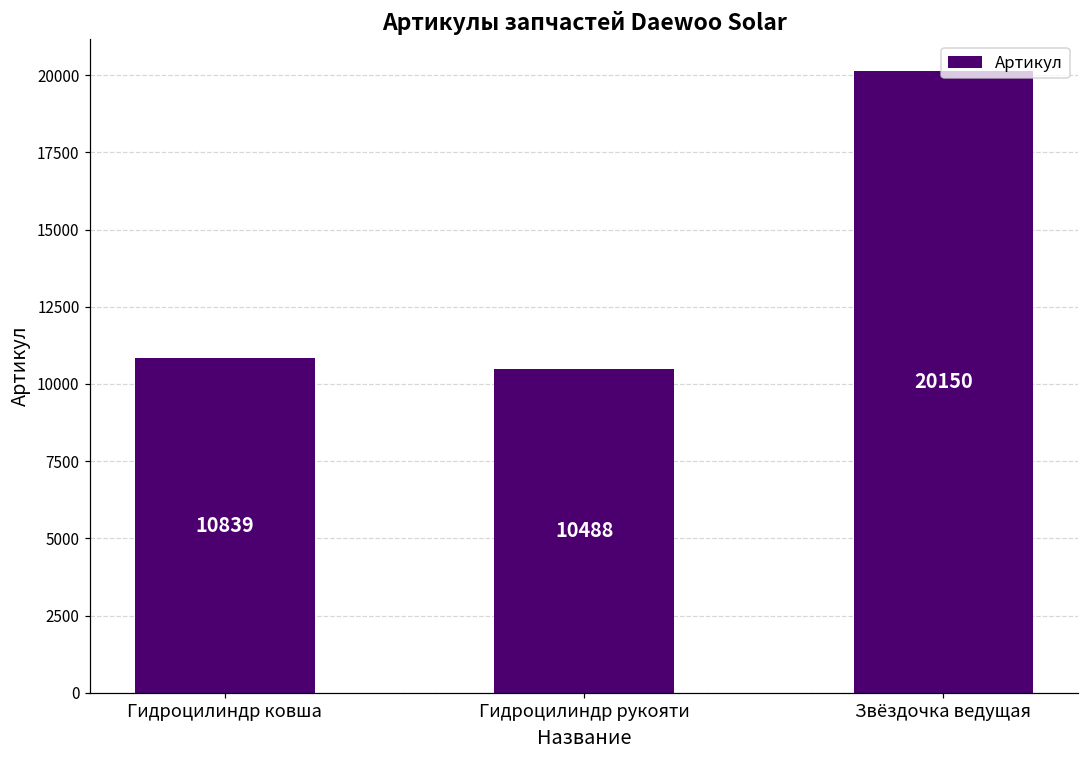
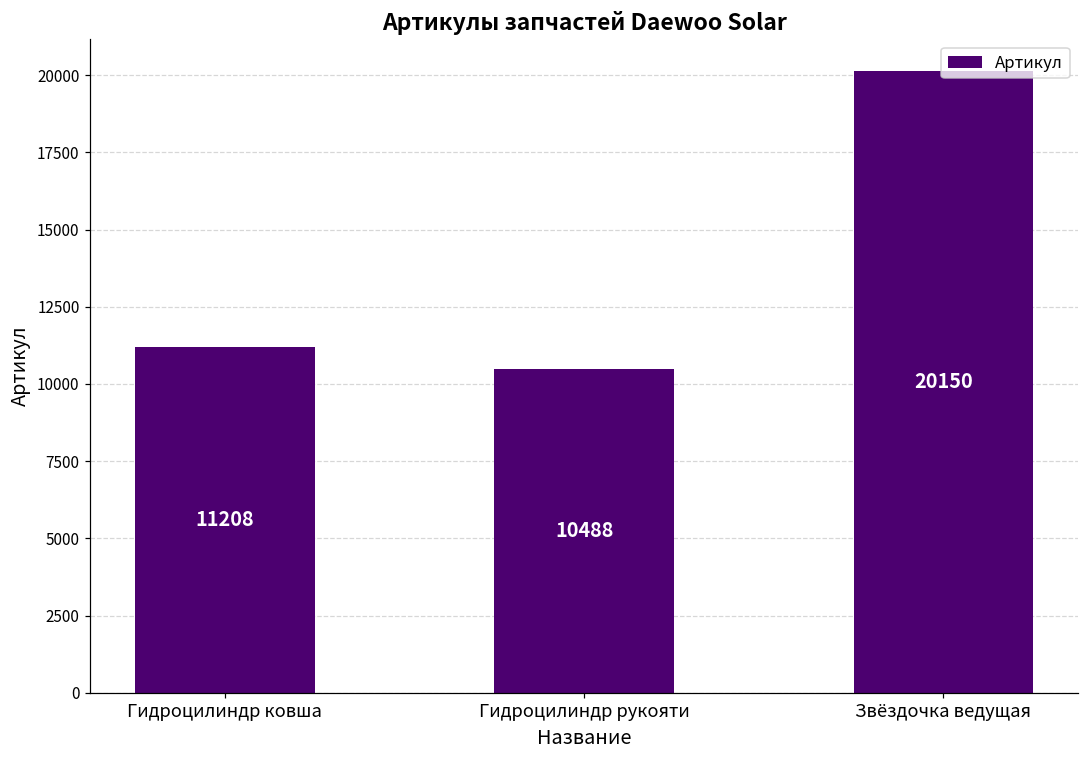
  {
-   "Гидроцилиндр ковша": 10839,
+   "Гидроцилиндр ковша": 11208,
    "Гидроцилиндр рукояти": 10488
  }
